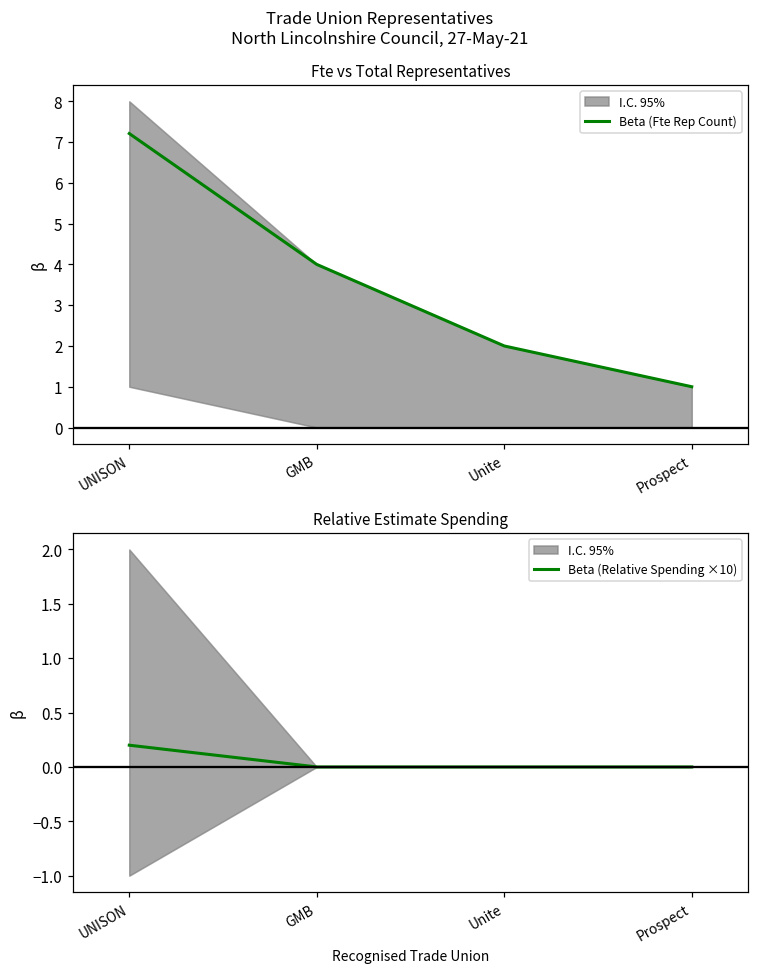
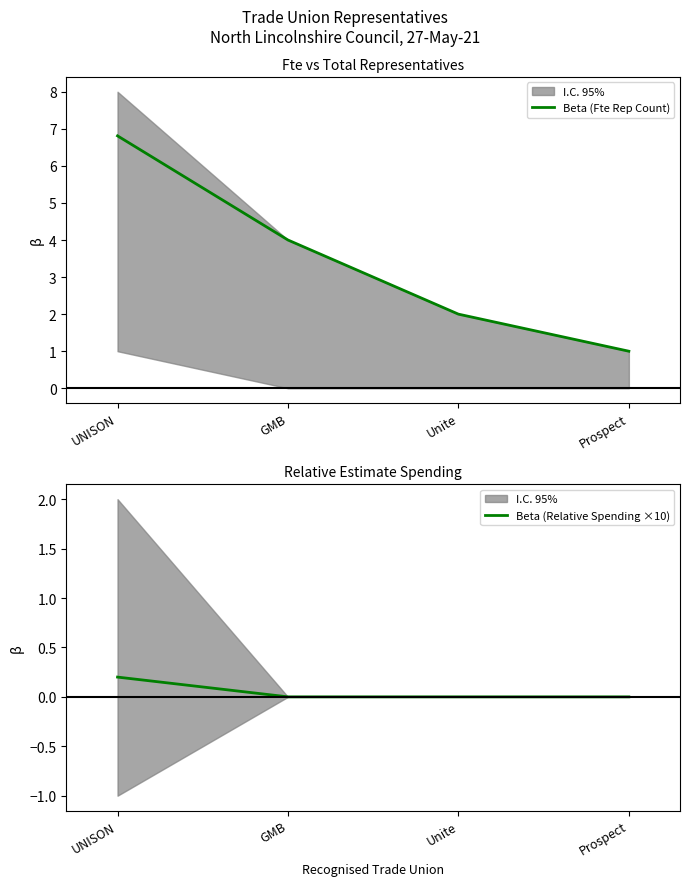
  {
    "Fte vs Total Representatives": {
      "Beta (Fte Rep Count)": {
-       "UNISON": 7.2
+       "UNISON": 6.8
      }
    },
    "Relative Estimate Spending": {
      "Beta (Relative Spending ×10)": {
        "UNISON": 0.2
      }
    }
  }
